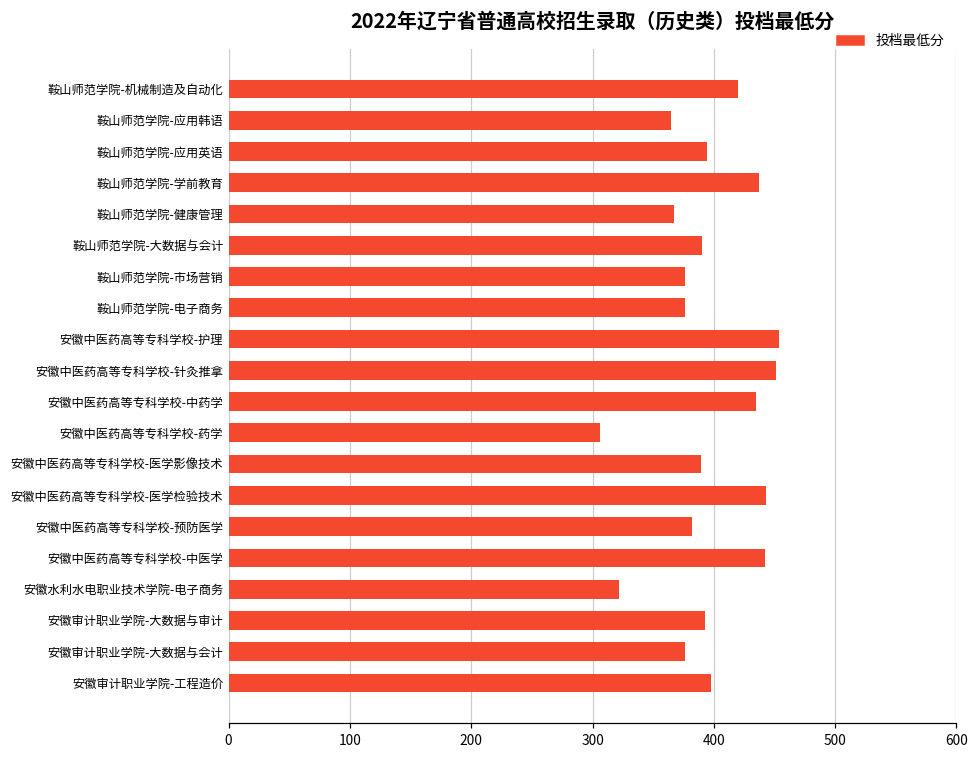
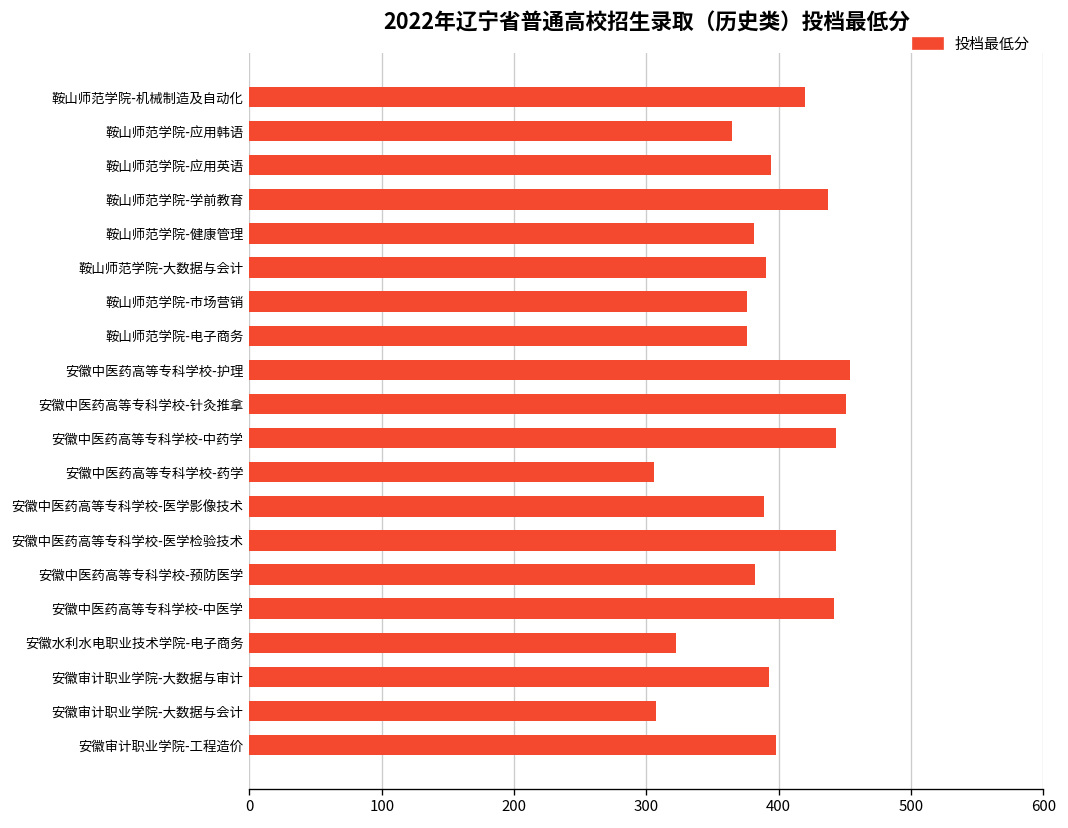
  {
    "鞍山师范学院-机械制造及自动化": 420,
    "鞍山师范学院-应用韩语": 365,
    "鞍山师范学院-应用英语": 394,
    "鞍山师范学院-学前教育": 437,
-   "鞍山师范学院-健康管理": 367,
+   "鞍山师范学院-健康管理": 381,
    "鞍山师范学院-大数据与会计": 390,
    "鞍山师范学院-市场营销": 376,
    "鞍山师范学院-电子商务": 376,
    "安徽中医药高等专科学校-护理": 454,
    "安徽中医药高等专科学校-针灸推拿": 451,
-   "安徽中医药高等专科学校-中药学": 435,
+   "安徽中医药高等专科学校-中药学": 443,
    "安徽中医药高等专科学校-药学": 306,
    "安徽中医药高等专科学校-医学影像技术": 389,
    "安徽中医药高等专科学校-医学检验技术": 443,
    "安徽中医药高等专科学校-预防医学": 382,
    "安徽中医药高等专科学校-中医学": 442,
    "安徽水利水电职业技术学院-电子商务": 322,
    "安徽审计职业学院-大数据与审计": 393,
-   "安徽审计职业学院-大数据与会计": 376,
+   "安徽审计职业学院-大数据与会计": 307,
    "安徽审计职业学院-工程造价": 398
  }
